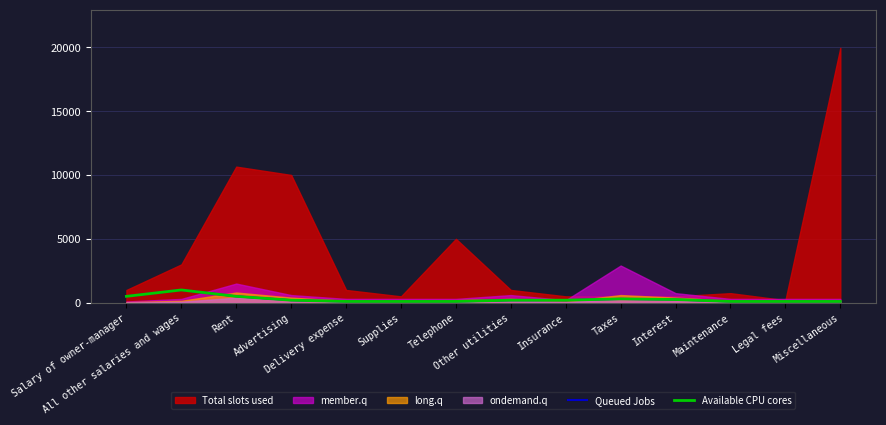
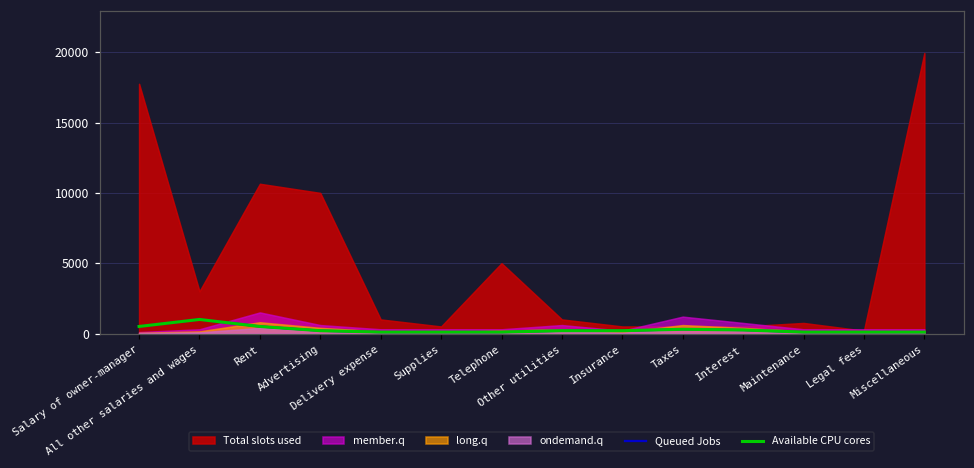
  {
    "Total slots used": {
-     "Salary of owner-manager": 1000,
+     "Salary of owner-manager": 17800,
      "All other salaries and wages": 3000,
      "Rent": 10700,
      "Advertising": 10000,
      "Delivery expense": 1000,
      "Supplies": 500,
      "Telephone": 5000,
      "Other utilities": 1000,
      "Insurance": 500,
      "Maintenance": 800,
      "Miscellaneous": 20000
    },
    "Available CPU cores": {
      "Salary of owner-manager": 500,
      "All other salaries and wages": 1000
    },
    "member.q": {
      "Rent": 1500,
      "Advertising": 600,
      "Other utilities": 600,
-     "Taxes": 2900,
+     "Taxes": 1200,
      "Interest": 800
    },
    "long.q": {
      "Rent": 800
    }
  }
